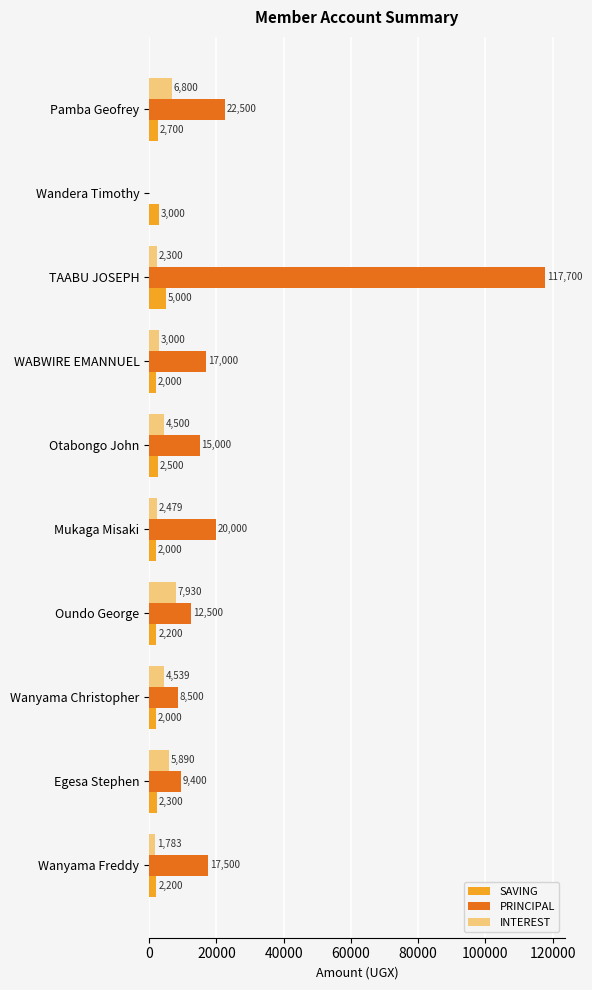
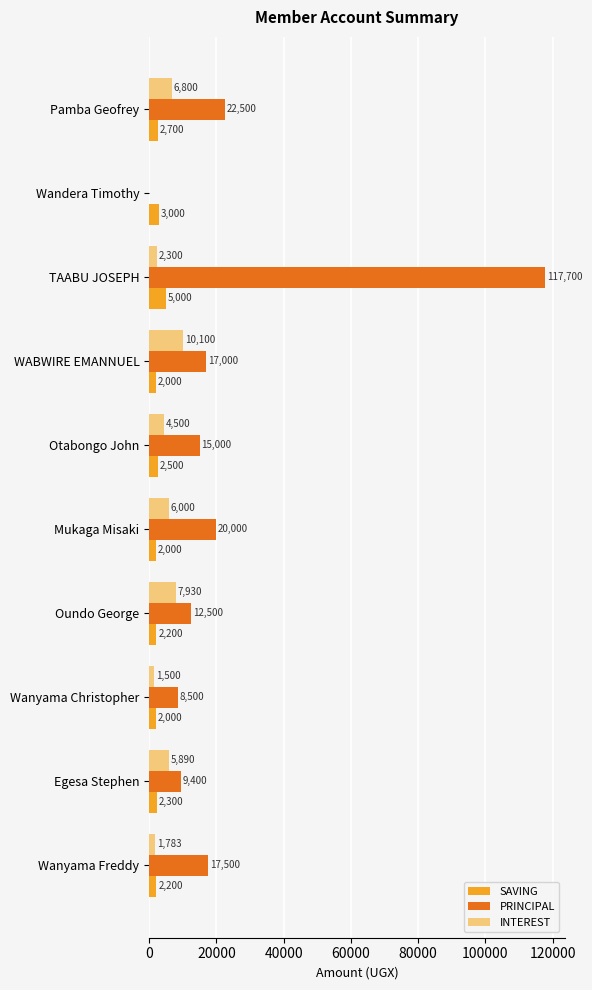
  {
    "INTEREST": {
      "Pamba Geofrey": "6,800",
      "TAABU JOSEPH": "2,300",
-     "WABWIRE EMANNUEL": "3,000",
+     "WABWIRE EMANNUEL": "10,100",
      "Otabongo John": "4,500",
-     "Mukaga Misaki": "2,479",
+     "Mukaga Misaki": "6,000",
      "Oundo George": "7,930",
-     "Wanyama Christopher": "4,539",
+     "Wanyama Christopher": "1,500",
      "Egesa Stephen": "5,890",
      "Wanyama Freddy": "1,783"
    }
  }
